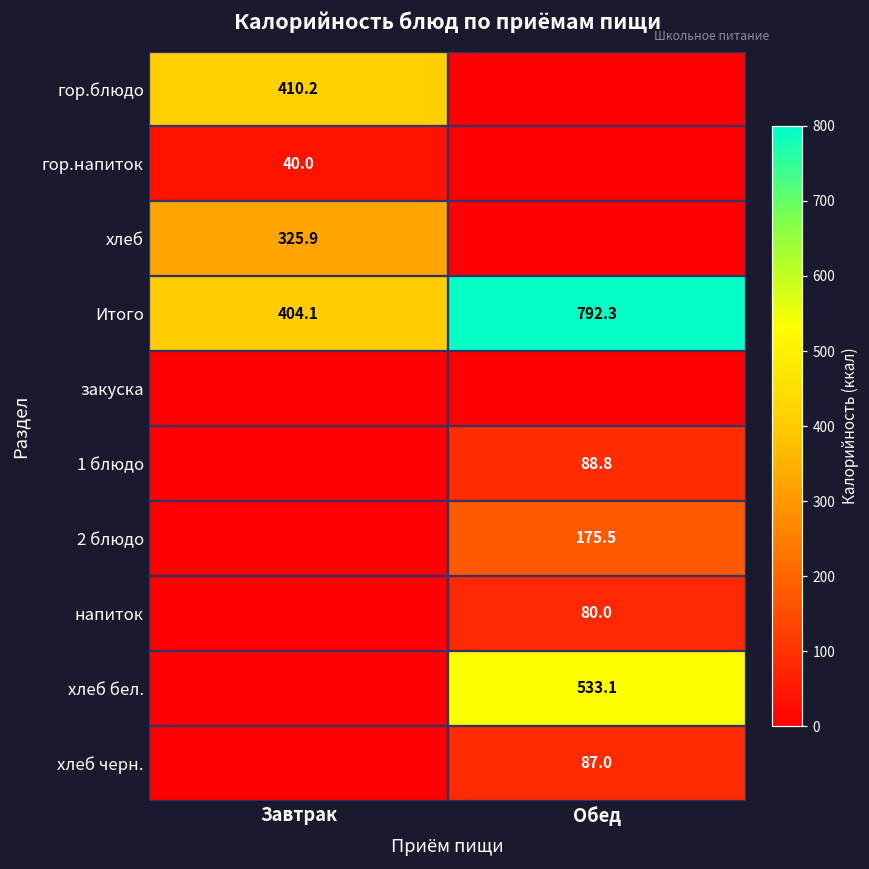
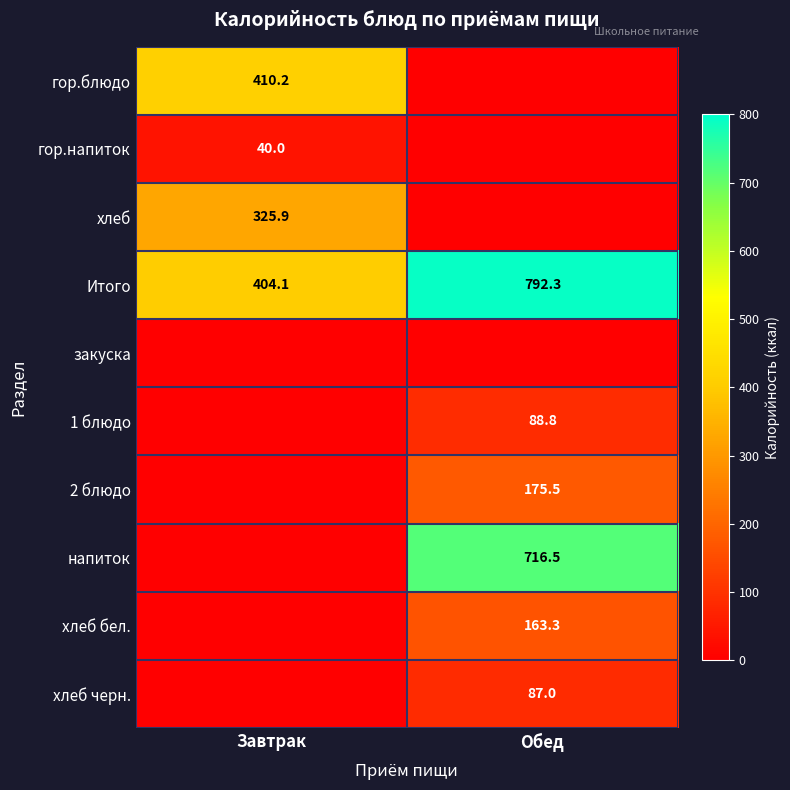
  {
    "гор.блюдо": {
      "Завтрак": 410.2
    },
    "гор.напиток": {
      "Завтрак": 40.0
    },
    "хлеб": {
      "Завтрак": 325.9
    },
    "Итого": {
      "Завтрак": 404.1,
      "Обед": 792.3
    },
    "1 блюдо": {
      "Обед": 88.8
    },
    "2 блюдо": {
      "Обед": 175.5
    },
    "напиток": {
-     "Обед": 80.0
+     "Обед": 716.5
    },
    "хлеб бел.": {
-     "Обед": 533.1
+     "Обед": 163.3
    },
    "хлеб черн.": {
      "Обед": 87.0
    }
  }
